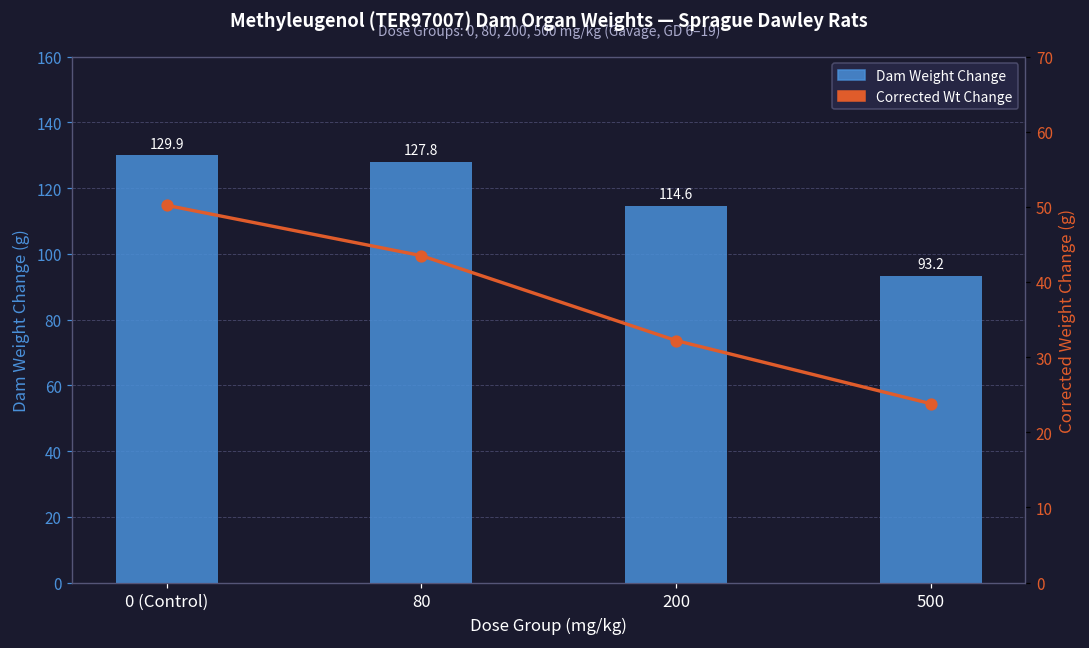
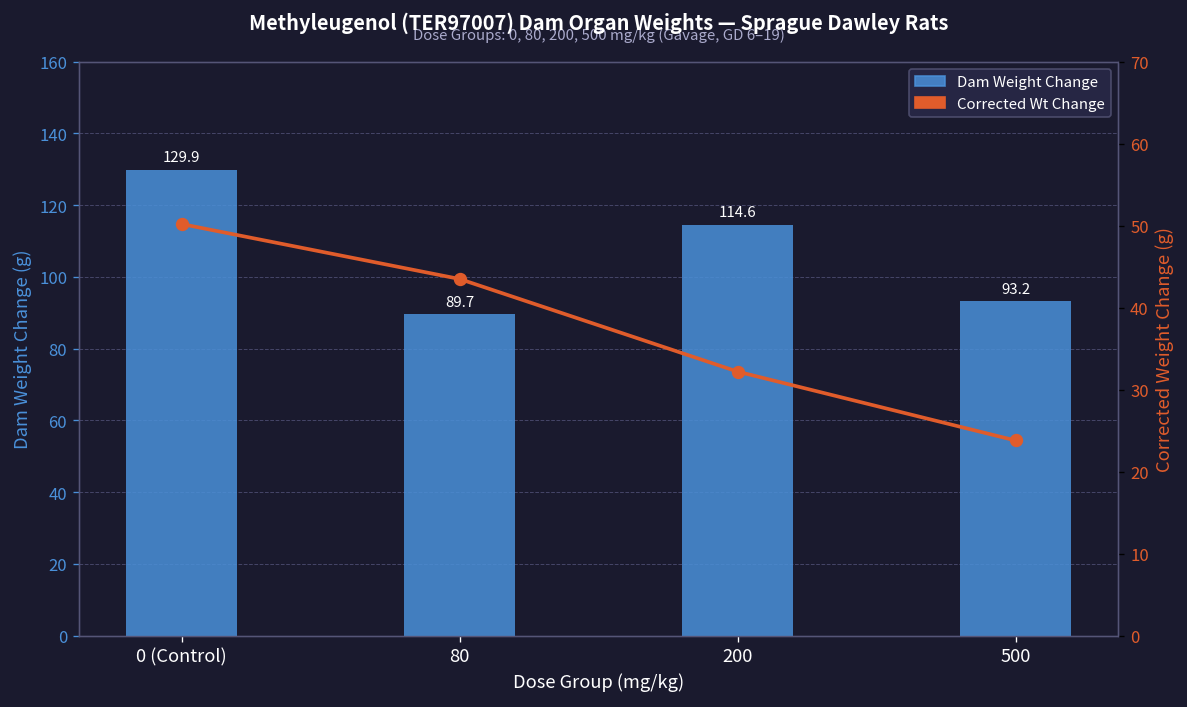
  {
    "Dam Weight Change": {
      "0 (Control)": 129.9,
-     "80": 127.8,
+     "80": 89.7,
      "200": 114.6,
      "500": 93.2
    }
  }
